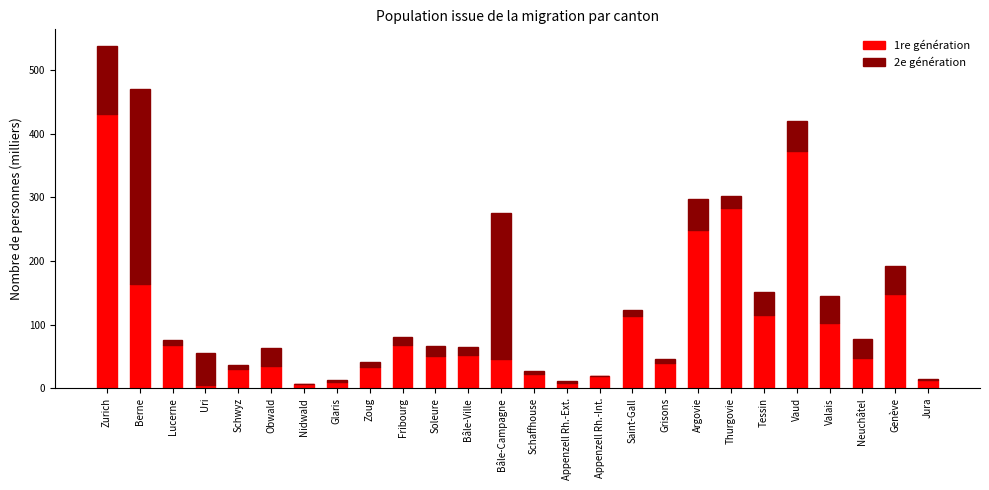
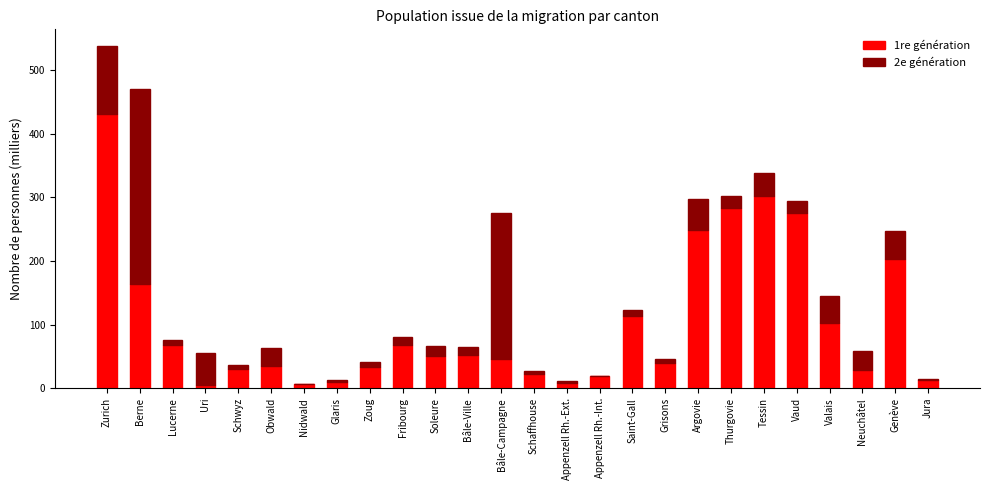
  {
    "1re génération": {
      "Zurich": 430,
      "Berne": 160,
      "Lucerne": 70,
      "Uri": 0,
      "Schwyz": 30,
      "Obwald": 40,
      "Nidwald": 10,
      "Glaris": 10,
      "Zoug": 30,
      "Fribourg": 70,
      "Soleure": 50,
      "Bâle-Ville": 50,
      "Bâle-Campagne": 50,
      "Schaffhouse": 20,
      "Appenzell Rh.-Ext.": 10,
      "Appenzell Rh.-Int.": 20,
      "Saint-Gall": 110,
      "Grisons": 40,
      "Argovie": 250,
      "Thurgovie": 280,
-     "Tessin": 120,
-     "Vaud": 370,
+     "Tessin": 300,
+     "Vaud": 280,
      "Valais": 100,
-     "Neuchâtel": 50,
-     "Genève": 150,
+     "Neuchâtel": 30,
+     "Genève": 200,
      "Jura": 10
    },
    "2e génération": {
      "Zurich": 110,
      "Berne": 310,
      "Lucerne": 10,
      "Uri": 50,
      "Schwyz": 10,
      "Obwald": 30,
      "Zoug": 10,
      "Fribourg": 10,
      "Soleure": 20,
      "Bâle-Ville": 10,
      "Bâle-Campagne": 230,
      "Schaffhouse": 10,
      "Saint-Gall": 10,
      "Grisons": 10,
      "Argovie": 50,
      "Thurgovie": 20,
      "Tessin": 40,
-     "Vaud": 50,
+     "Vaud": 20,
      "Valais": 40,
      "Neuchâtel": 30,
      "Genève": 40
    }
  }
